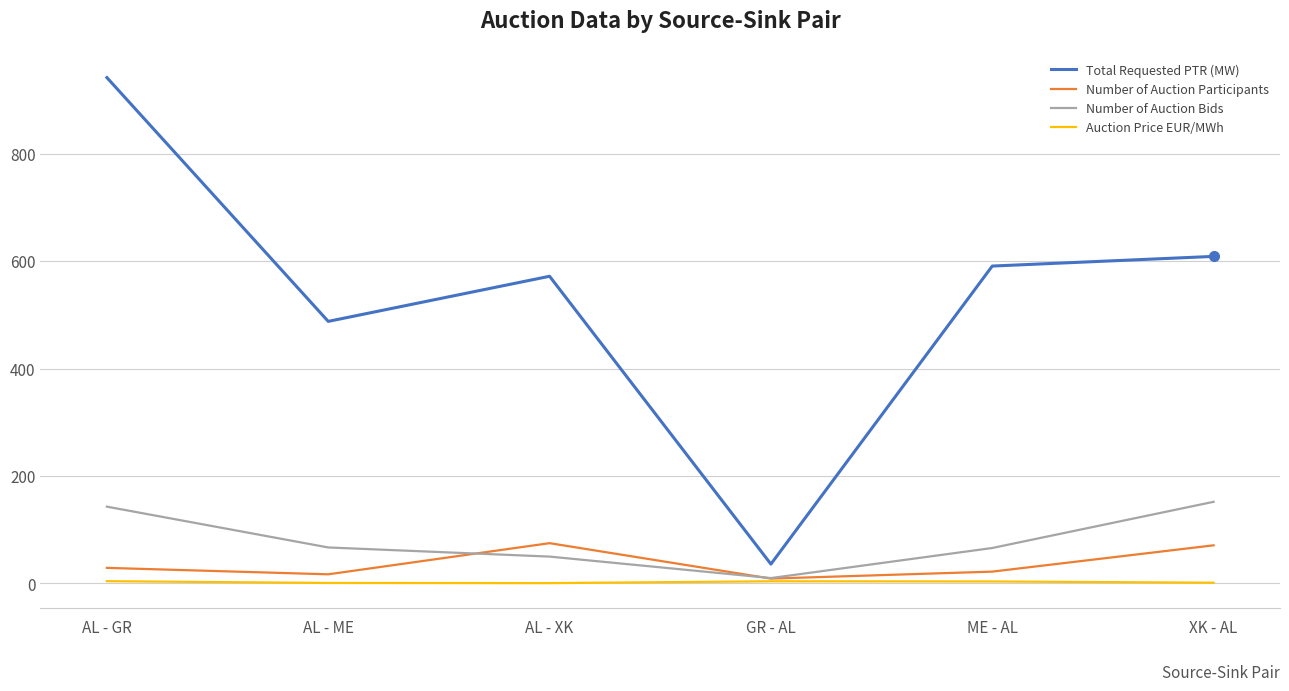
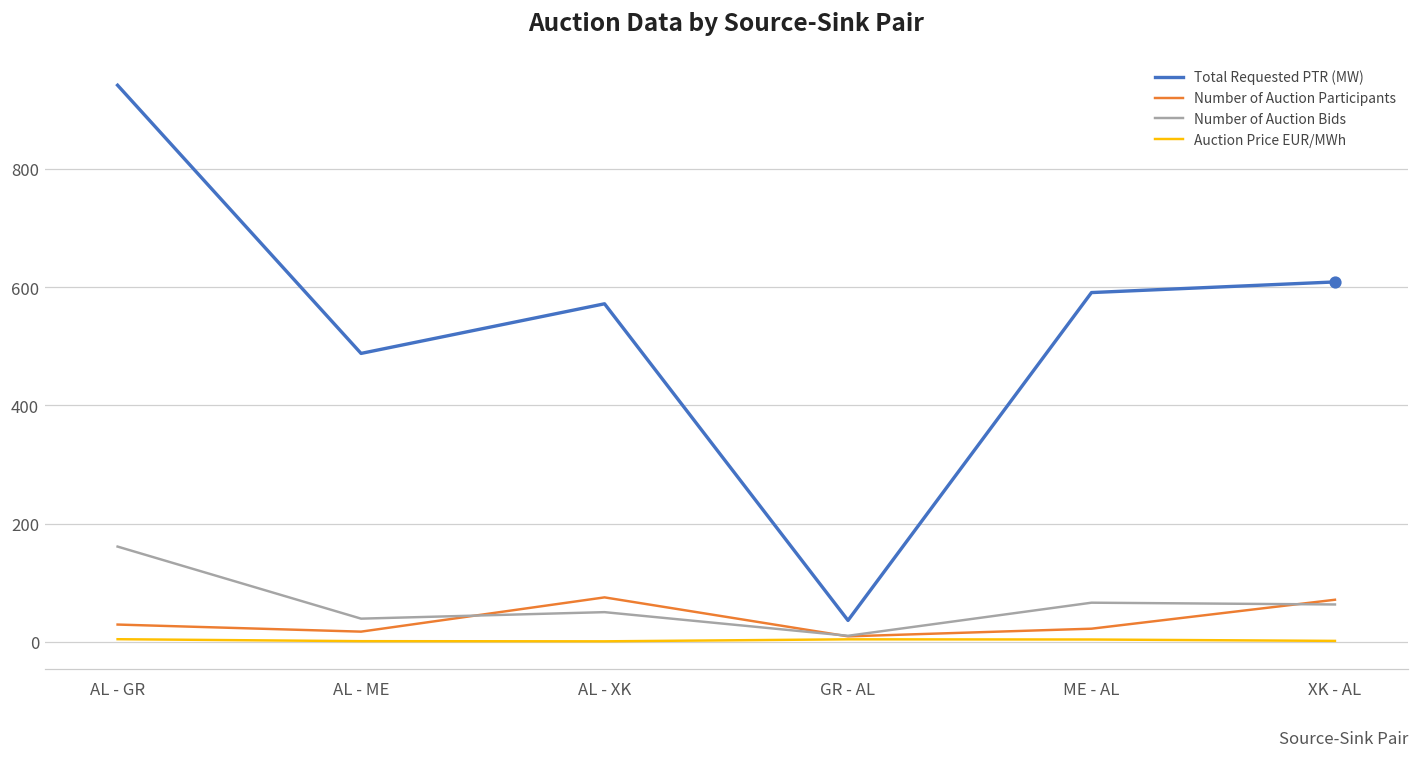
  {
    "Number of Auction Participants": {
      "AL - GR": 30,
      "AL - ME": 20,
      "AL - XK": 80,
      "ME - AL": 20,
      "XK - AL": 70
    },
    "Number of Auction Bids": {
-     "AL - GR": 140,
-     "AL - ME": 70,
+     "AL - GR": 160,
+     "AL - ME": 40,
      "AL - XK": 50,
      "ME - AL": 70,
-     "XK - AL": 150
+     "XK - AL": 60
    },
    "Auction Price EUR/MWh": {
      "AL - GR": 0,
      "AL - ME": 0,
      "AL - XK": 0,
      "GR - AL": 0,
      "ME - AL": 0,
      "XK - AL": 0
    }
  }
